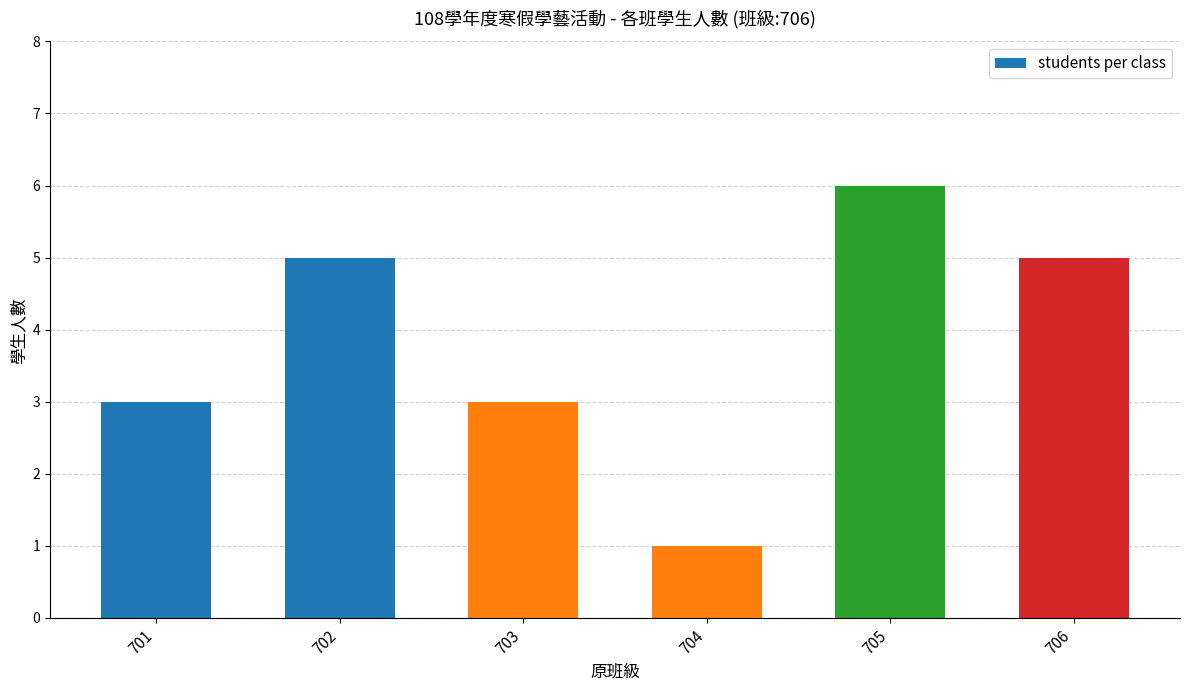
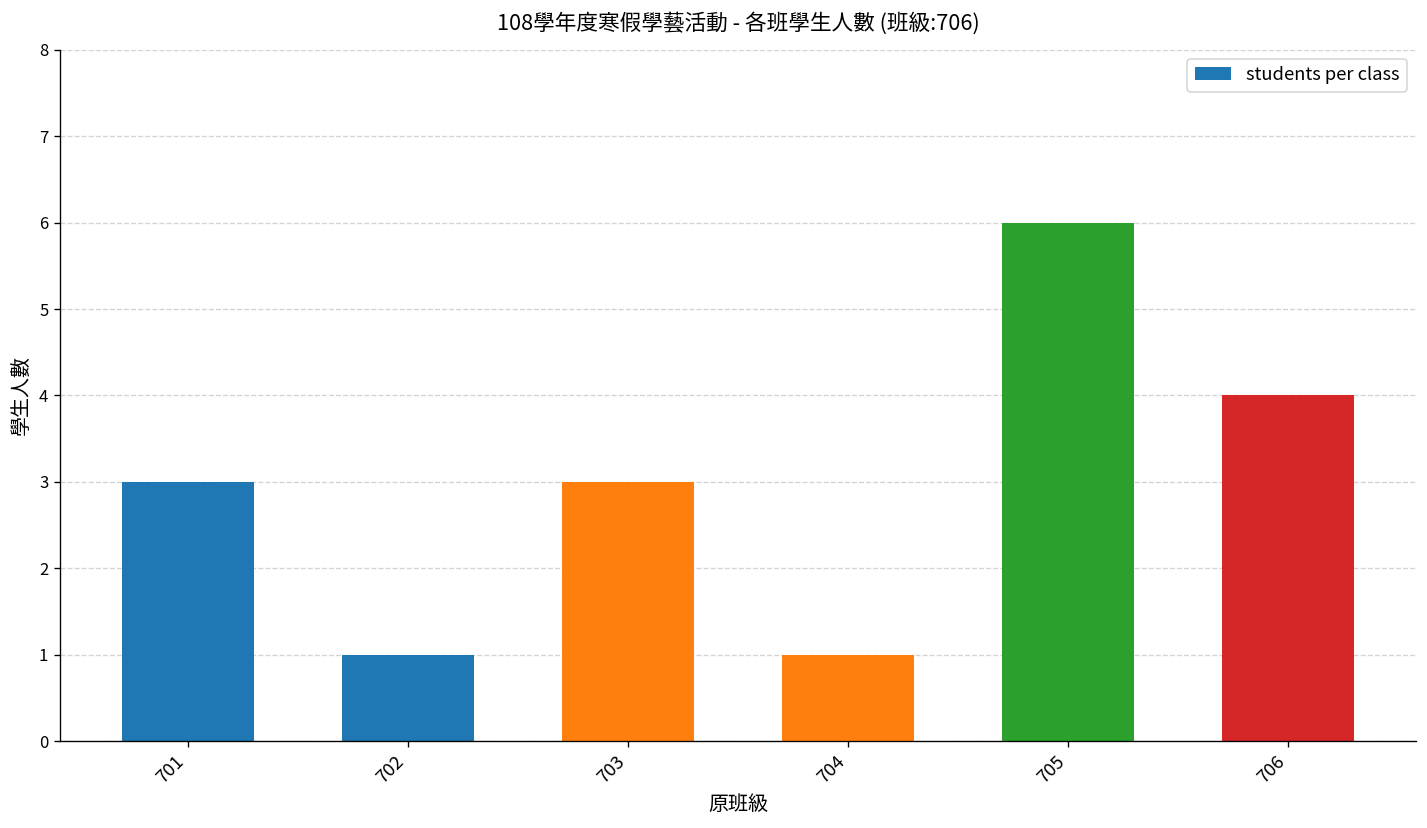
  {
    "701": 3,
-   "702": 5,
+   "702": 1,
    "703": 3,
    "704": 1,
    "705": 6,
-   "706": 5
+   "706": 4
  }
